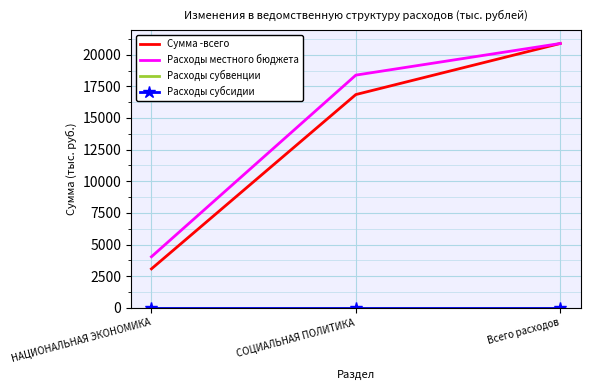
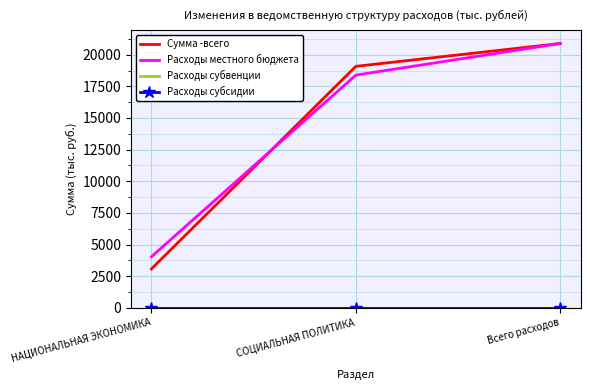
  {
    "Сумма -всего": {
      "НАЦИОНАЛЬНАЯ ЭКОНОМИКА": 3100,
-     "СОЦИАЛЬНАЯ ПОЛИТИКА": 16900
+     "СОЦИАЛЬНАЯ ПОЛИТИКА": 19100
    },
    "Расходы местного бюджета": {
      "НАЦИОНАЛЬНАЯ ЭКОНОМИКА": 4000,
      "СОЦИАЛЬНАЯ ПОЛИТИКА": 18400
    },
    "Расходы субсидии": {
      "НАЦИОНАЛЬНАЯ ЭКОНОМИКА": 0,
      "СОЦИАЛЬНАЯ ПОЛИТИКА": 0,
      "Всего расходов": 0
    }
  }
